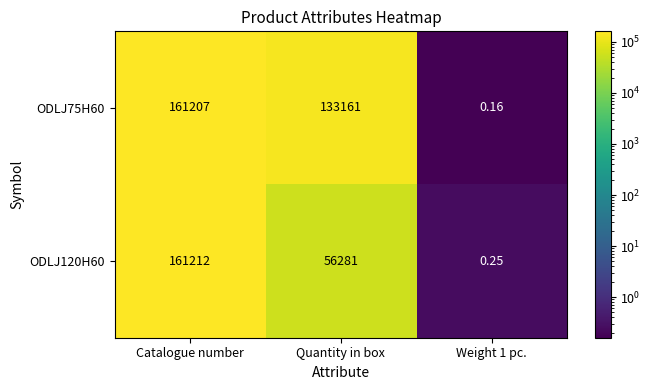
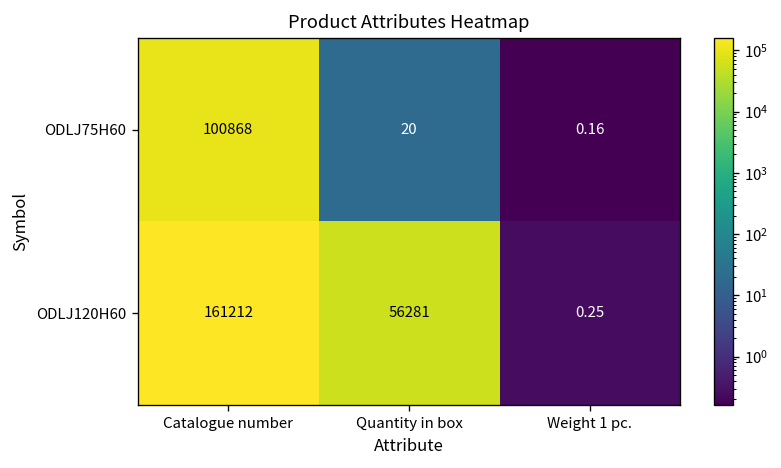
  {
    "ODLJ75H60": {
-     "Catalogue number": 161207,
-     "Quantity in box": 133161,
+     "Catalogue number": 100868,
+     "Quantity in box": 20,
      "Weight 1 pc.": 0.16
    },
    "ODLJ120H60": {
      "Catalogue number": 161212,
      "Quantity in box": 56281,
      "Weight 1 pc.": 0.25
    }
  }
